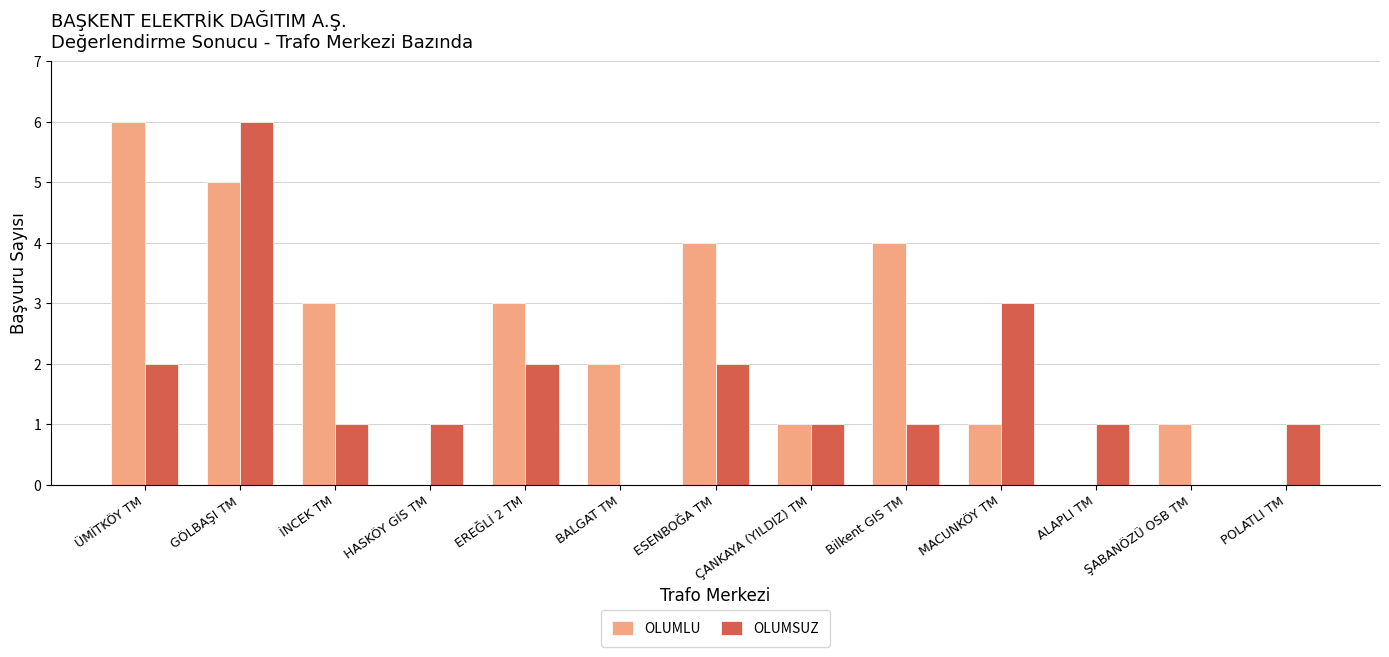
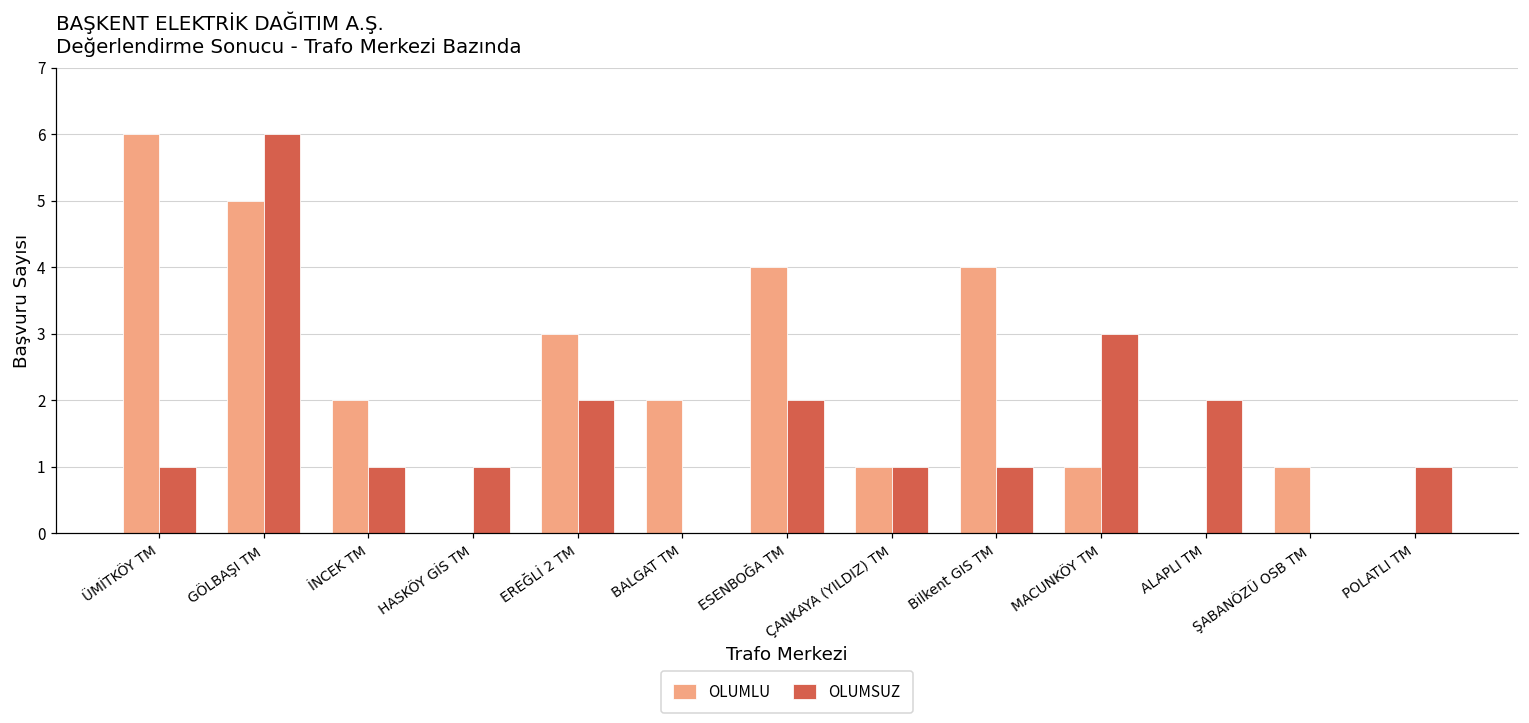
  {
    "OLUMLU": {
      "ÜMİTKÖY TM": 6,
      "GÖLBAŞI TM": 5,
-     "İNCEK TM": 3,
+     "İNCEK TM": 2,
      "HASKÖY GİS TM": 0,
      "EREĞLİ 2 TM": 3,
      "BALGAT TM": 2,
      "ESENBOĞA TM": 4,
      "ÇANKAYA (YILDIZ) TM": 1,
      "Bilkent GIS TM": 4,
      "MACUNKÖY TM": 1,
      "ALAPLI TM": 0,
      "ŞABANÖZÜ OSB TM": 1,
      "POLATLI TM": 0
    },
    "OLUMSUZ": {
-     "ÜMİTKÖY TM": 2,
+     "ÜMİTKÖY TM": 1,
      "GÖLBAŞI TM": 6,
      "İNCEK TM": 1,
      "HASKÖY GİS TM": 1,
      "EREĞLİ 2 TM": 2,
      "BALGAT TM": 0,
      "ESENBOĞA TM": 2,
      "ÇANKAYA (YILDIZ) TM": 1,
      "Bilkent GIS TM": 1,
      "MACUNKÖY TM": 3,
-     "ALAPLI TM": 1,
+     "ALAPLI TM": 2,
      "ŞABANÖZÜ OSB TM": 0,
      "POLATLI TM": 1
    }
  }
